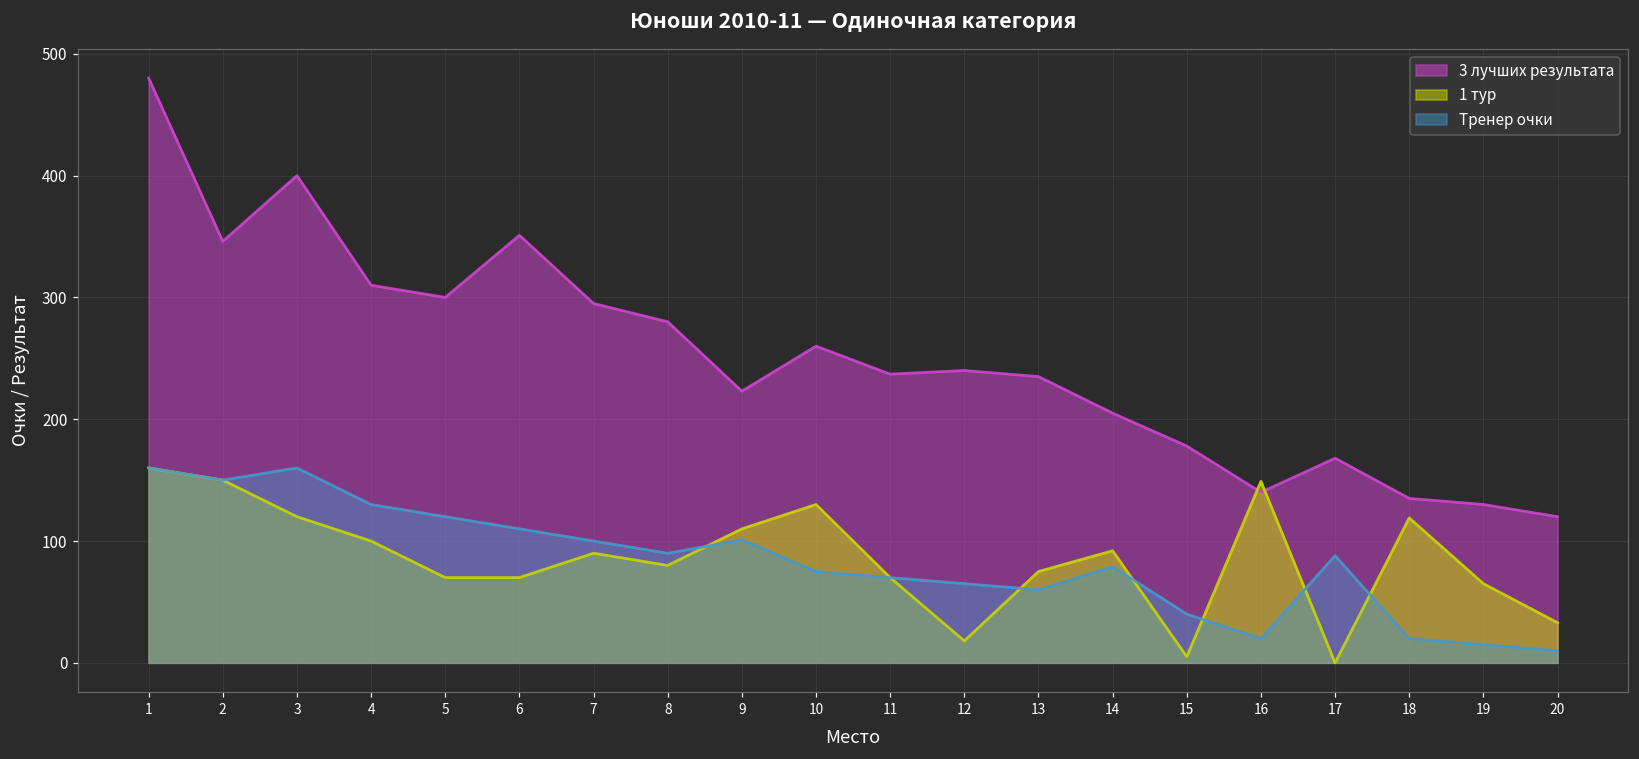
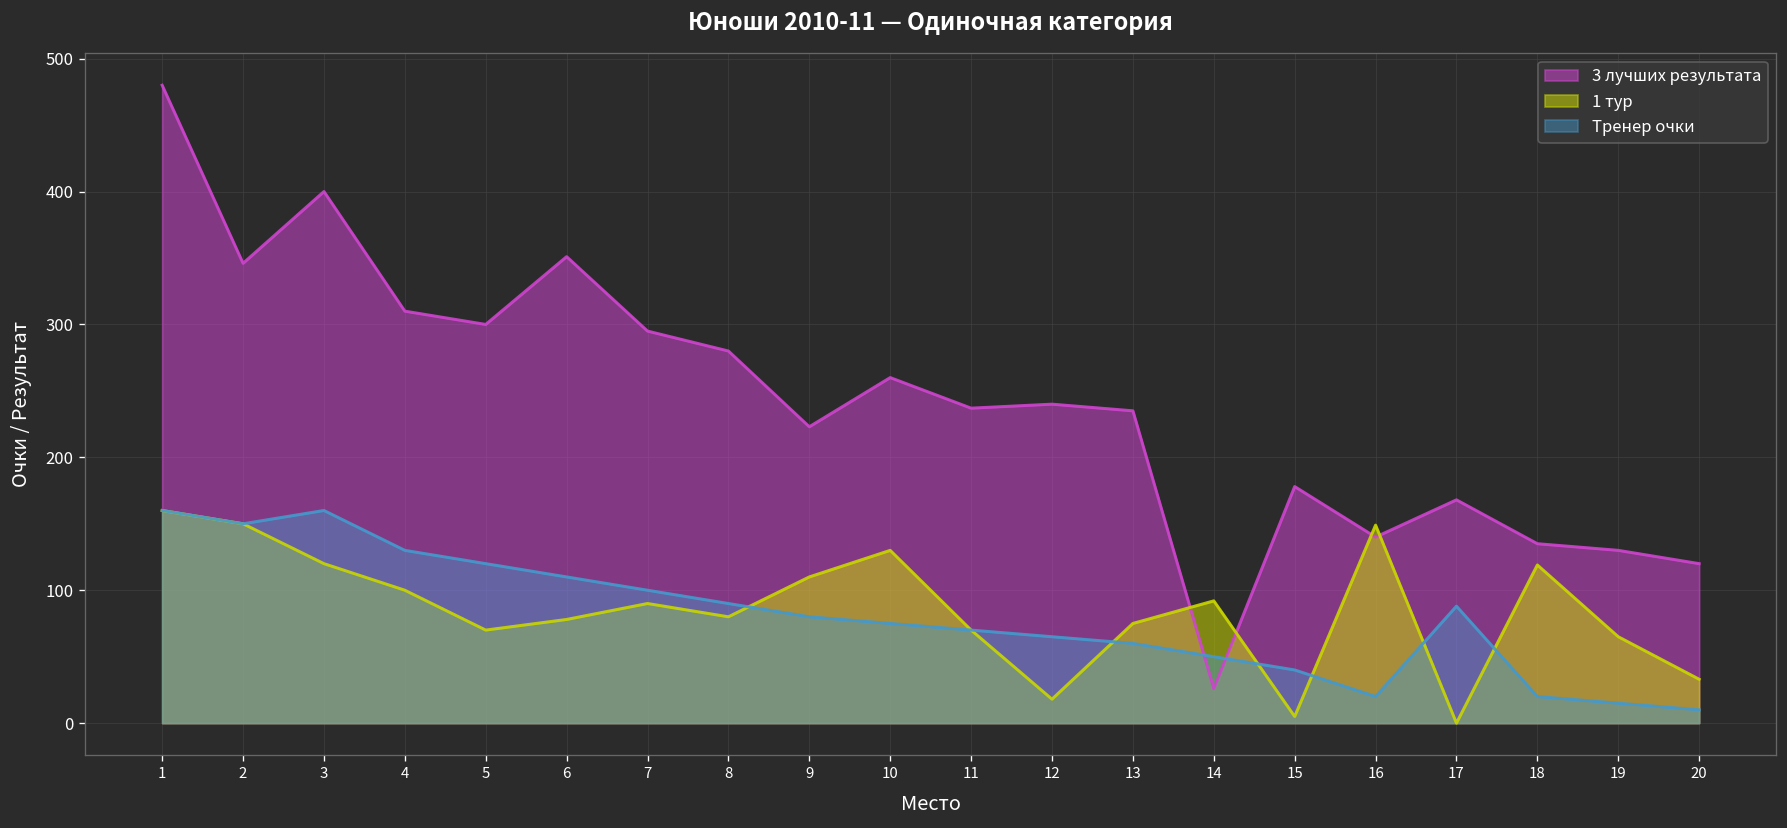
  {
    "3 лучших результата": {
      "1": 480,
      "2": 346,
      "3": 400,
      "4": 310,
      "5": 300,
      "6": 351,
      "7": 295,
      "8": 280,
      "9": 223,
      "10": 260,
      "11": 237,
      "12": 240,
      "13": 235,
-     "14": 205,
+     "14": 26,
      "15": 178,
      "16": 140,
      "17": 168,
      "18": 135,
      "19": 130,
      "20": 120
    },
    "1 тур": {
      "3": 120,
      "4": 100,
      "5": 70,
-     "6": 70,
+     "6": 78,
      "7": 90,
      "8": 80,
      "9": 110,
      "10": 130,
      "12": 18,
      "13": 75,
      "14": 92,
      "15": 5,
      "16": 149,
      "17": 0,
      "18": 119,
      "19": 65,
      "20": 33
    },
    "Тренер очки": {
      "3": 160,
      "4": 130,
      "5": 120,
      "6": 110,
      "7": 100,
      "8": 90,
-     "9": 101,
+     "9": 80,
      "10": 75,
      "12": 65,
      "13": 60,
-     "14": 79,
+     "14": 50,
      "15": 40,
      "16": 20,
      "17": 88,
      "18": 20,
      "19": 15,
      "20": 10
    }
  }
